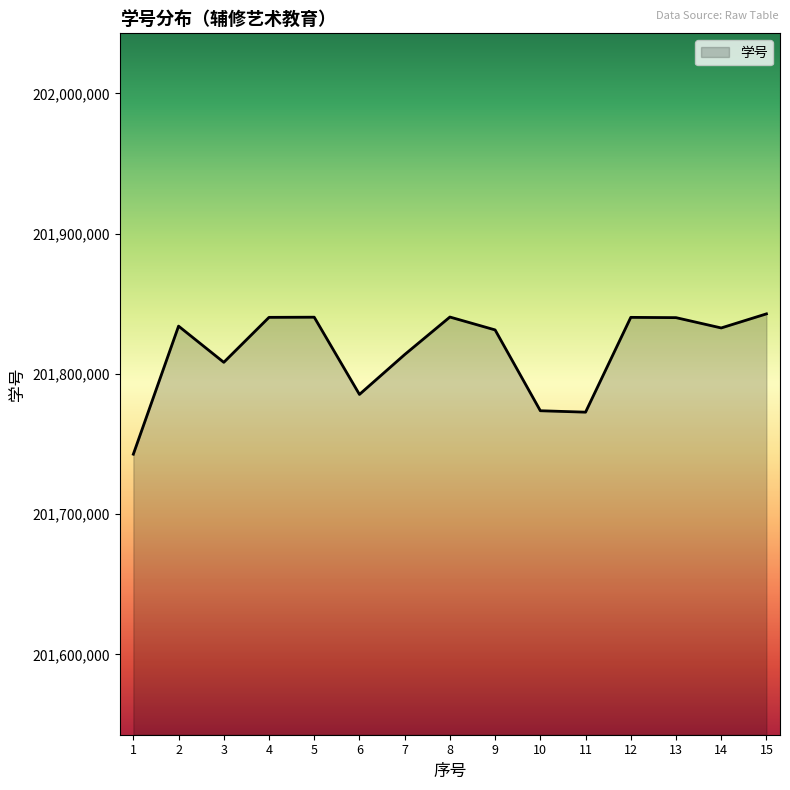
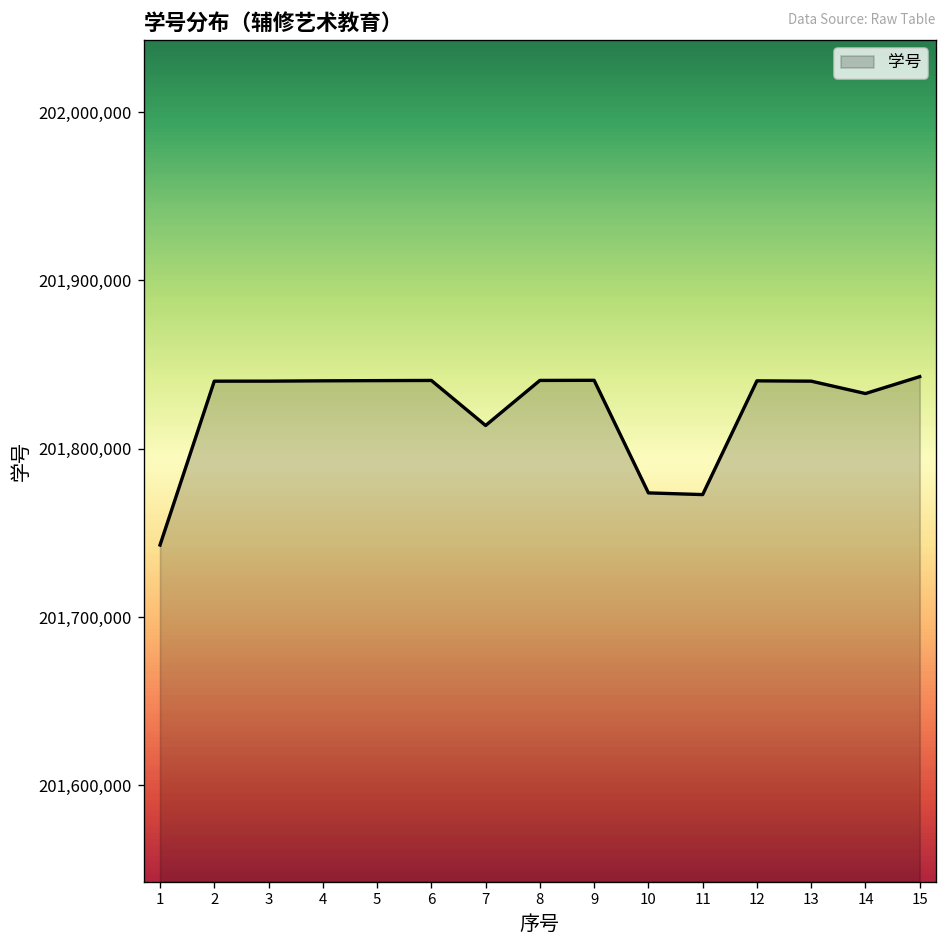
  {
    "1": "201,743,000",
-   "2": "201,834,000",
-   "3": "201,808,000",
+   "2": "201,840,000",
+   "3": "201,840,000",
    "4": "201,840,000",
    "5": "201,840,000",
-   "6": "201,785,000",
+   "6": "201,841,000",
    "7": "201,814,000",
    "8": "201,841,000",
-   "9": "201,831,000",
+   "9": "201,841,000",
    "10": "201,774,000",
    "11": "201,773,000",
    "12": "201,840,000",
    "13": "201,840,000",
    "14": "201,833,000",
    "15": "201,843,000"
  }
